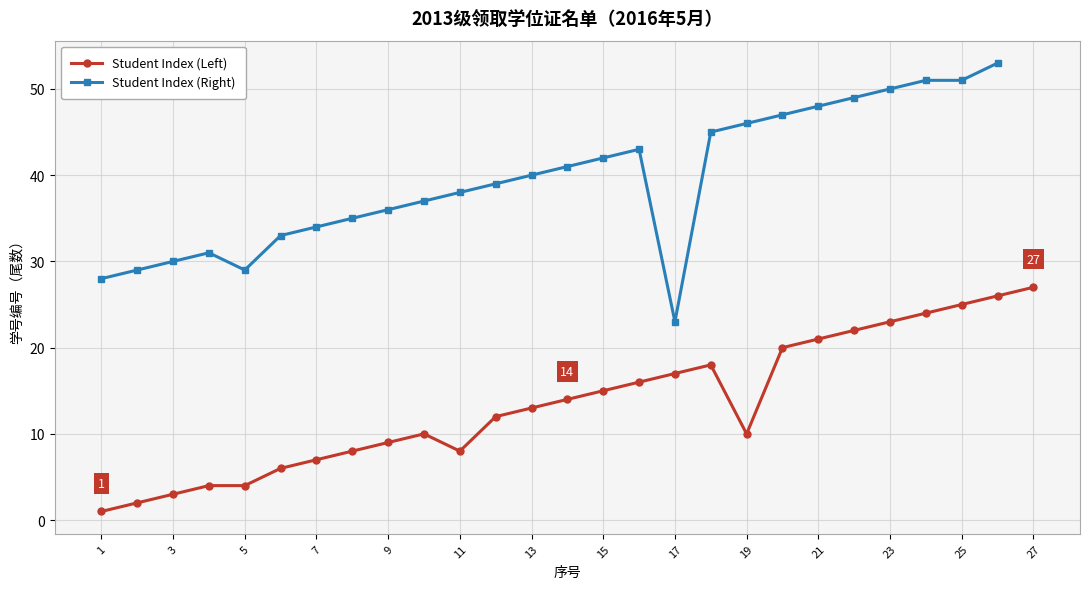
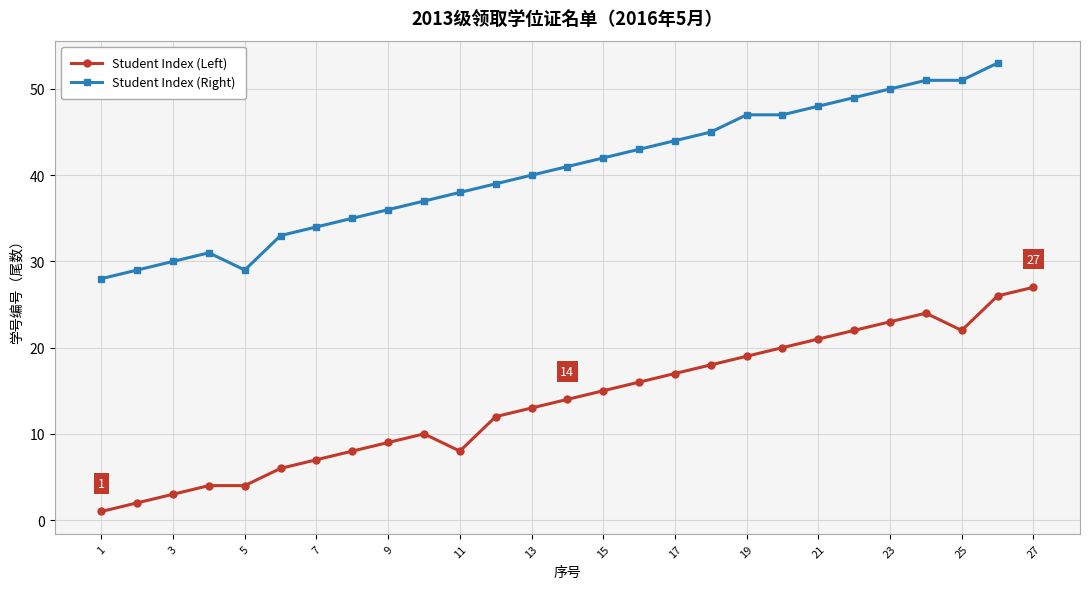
  {
    "Student Index (Left)": {
      "3": 3,
      "5": 4,
      "7": 7,
      "9": 9,
      "11": 8,
      "13": 13,
      "15": 15,
      "17": 17,
-     "19": 10,
+     "19": 19,
      "21": 21,
      "23": 23,
-     "25": 25
+     "25": 22
    },
    "Student Index (Right)": {
      "1": 28,
      "3": 30,
      "5": 29,
      "7": 34,
      "9": 36,
      "11": 38,
      "13": 40,
      "15": 42,
-     "17": 23,
-     "19": 46,
+     "17": 44,
+     "19": 47,
      "21": 48,
      "23": 50,
      "25": 51
    }
  }
